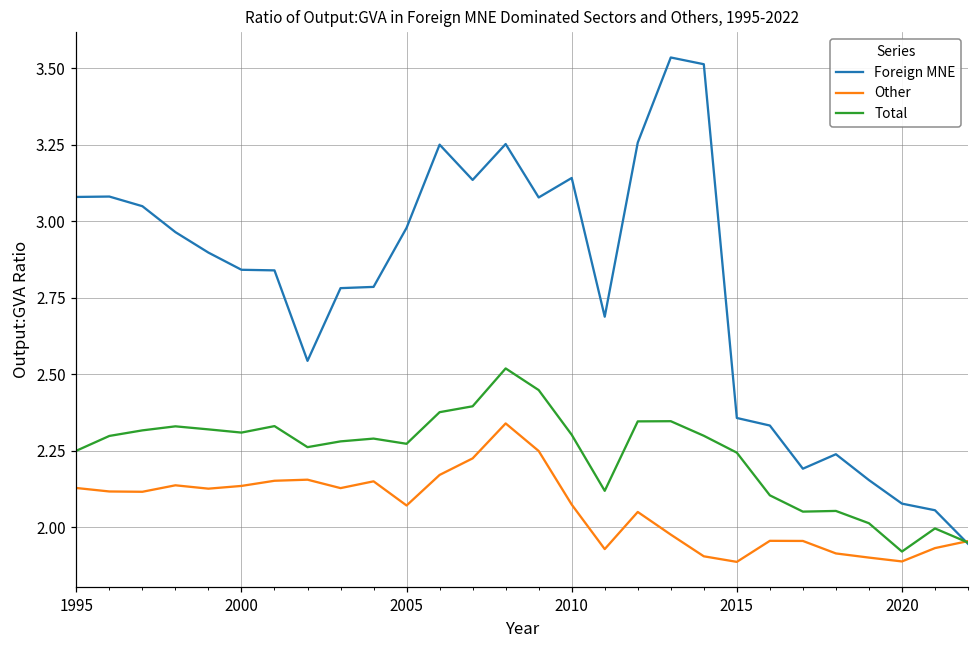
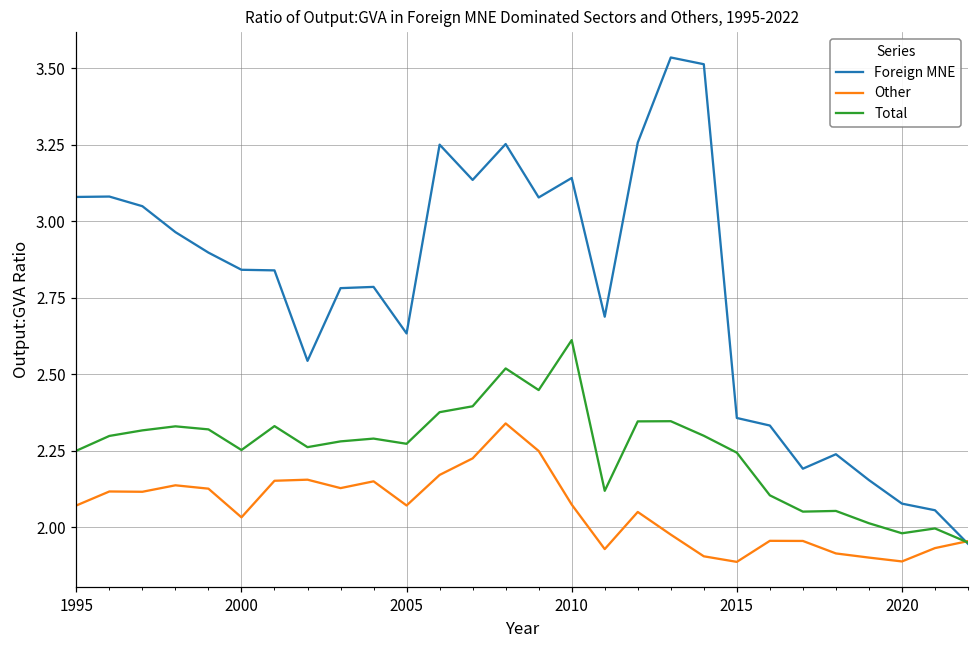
  {
    "Foreign MNE": {
      "1995": 3.08,
      "2000": 2.84,
-     "2005": 2.98,
+     "2005": 2.63,
      "2010": 3.14,
      "2015": 2.36,
      "2020": 2.08
    },
    "Other": {
-     "1995": 2.13,
-     "2000": 2.14,
+     "1995": 2.07,
+     "2000": 2.03,
      "2005": 2.07,
      "2010": 2.07,
      "2015": 1.89,
      "2020": 1.89
    },
    "Total": {
      "1995": 2.25,
-     "2000": 2.31,
+     "2000": 2.25,
      "2005": 2.27,
-     "2010": 2.30,
+     "2010": 2.61,
      "2015": 2.24,
-     "2020": 1.92
+     "2020": 1.98
    }
  }
